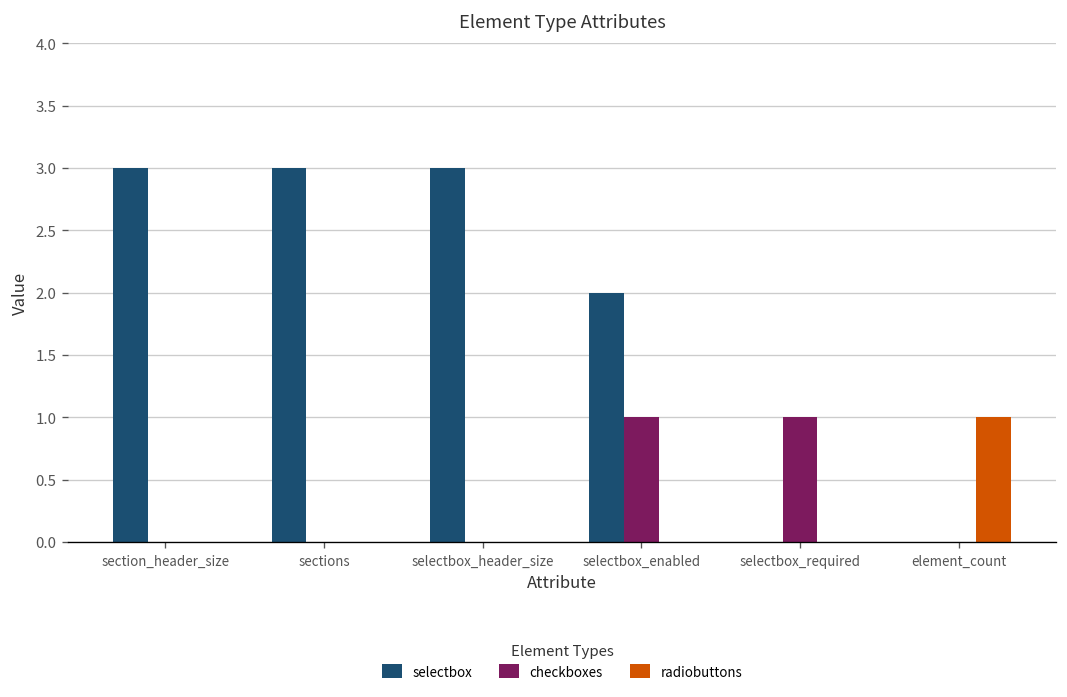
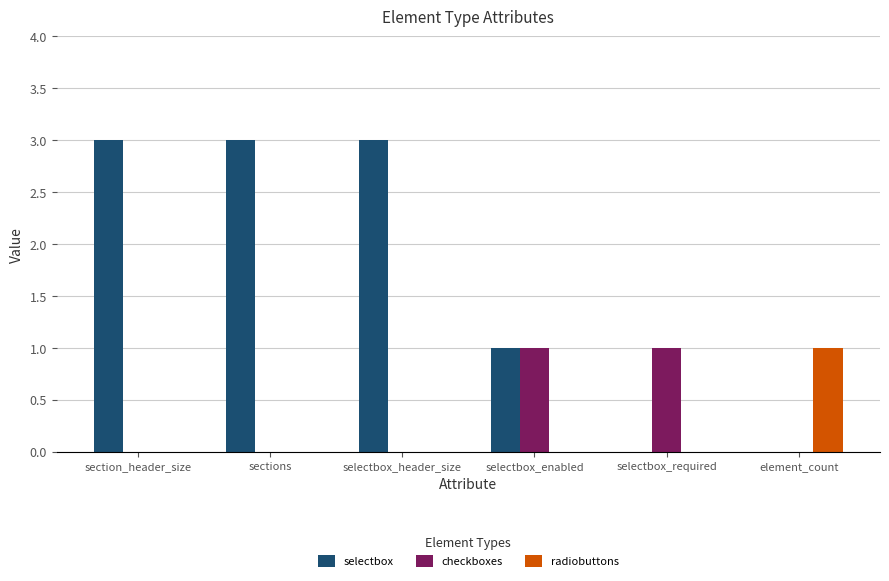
  {
    "selectbox": {
      "section_header_size": 3,
      "sections": 3,
      "selectbox_header_size": 3,
-     "selectbox_enabled": 2,
+     "selectbox_enabled": 1,
      "selectbox_required": 0,
      "element_count": 0
    },
    "checkboxes": {
      "section_header_size": 0,
      "sections": 0,
      "selectbox_header_size": 0,
      "selectbox_enabled": 1,
      "selectbox_required": 1,
      "element_count": 0
    },
    "radiobuttons": {
      "section_header_size": 0,
      "sections": 0,
      "selectbox_header_size": 0,
      "selectbox_enabled": 0,
      "selectbox_required": 0,
      "element_count": 1
    }
  }
